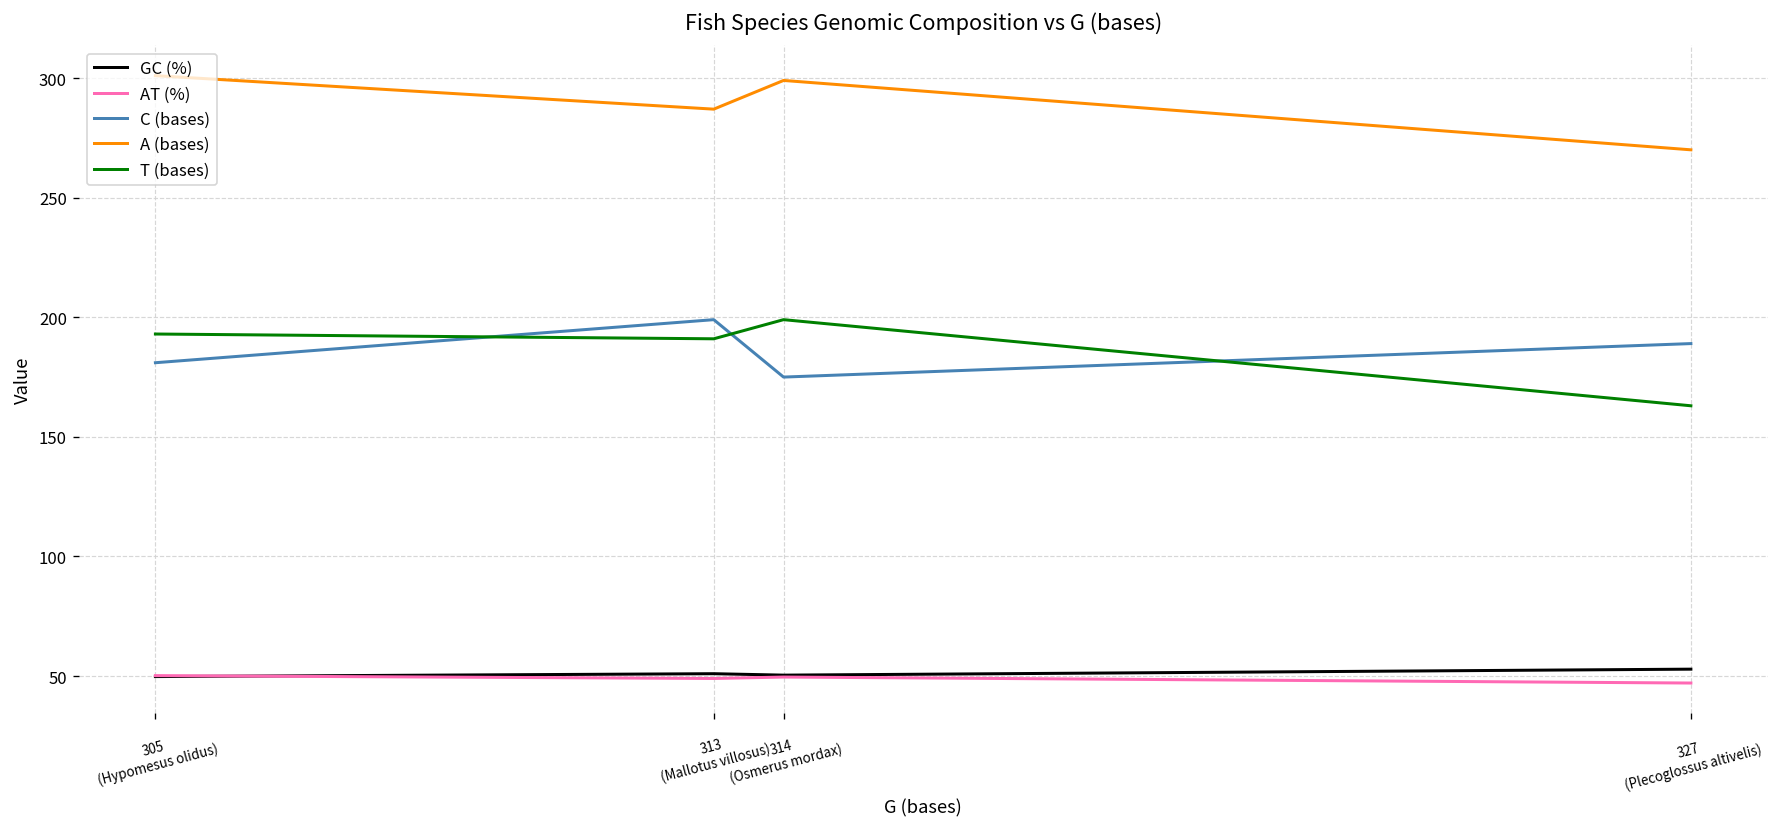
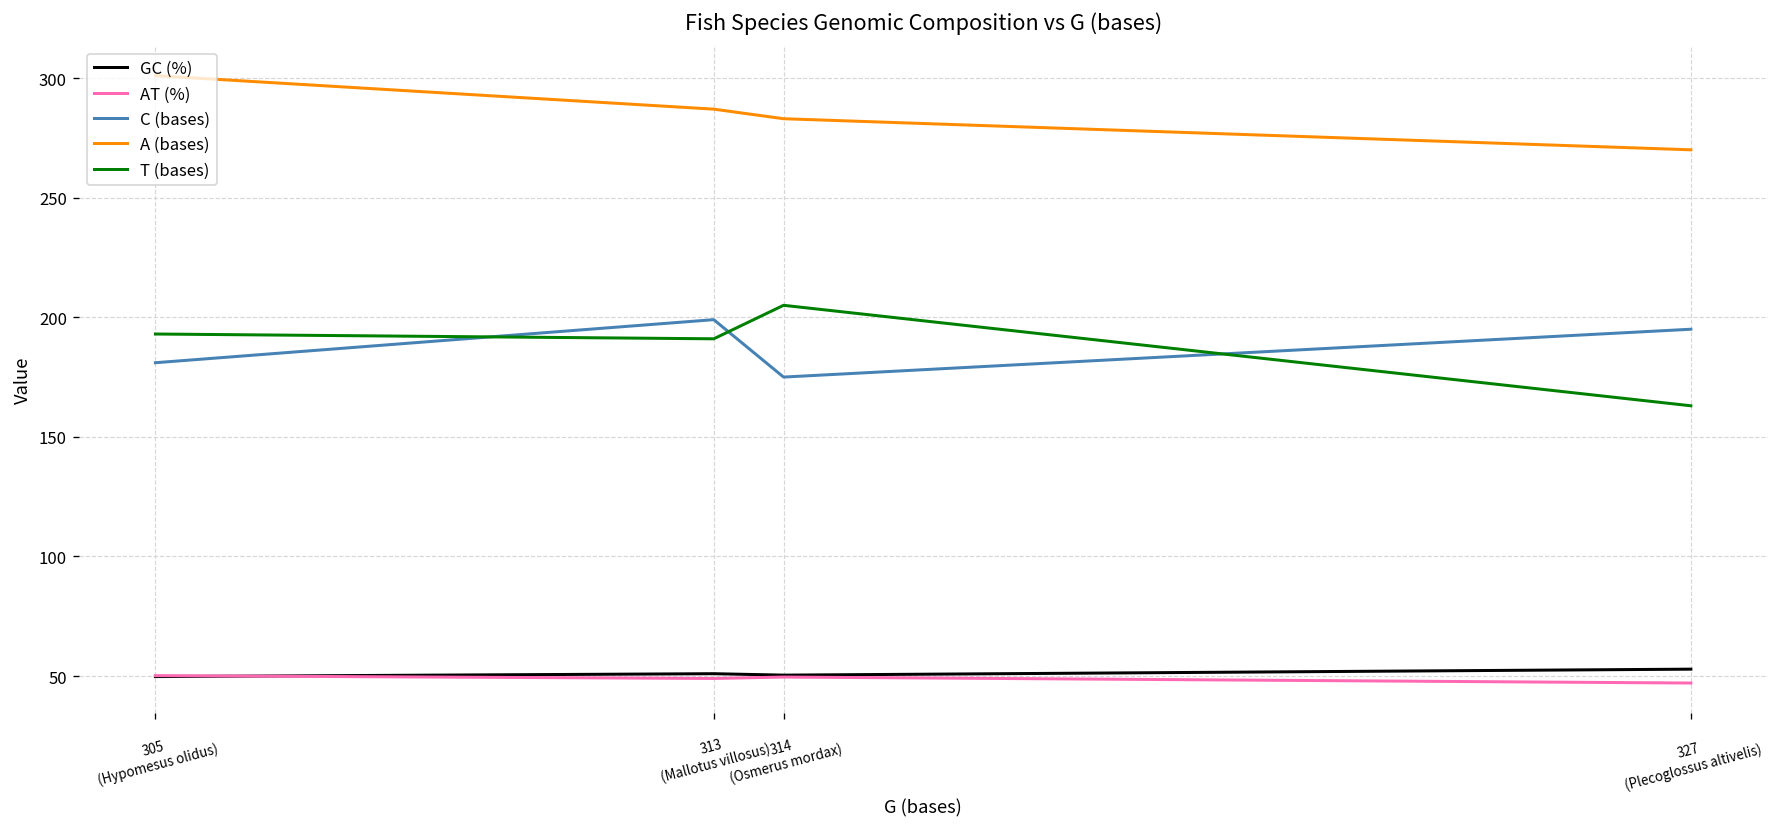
  {
    "GC (%)": {
      "313 (Mallotus villosus)": 51,
      "327 (Plecoglossus altivelis)": 53
    },
    "AT (%)": {
      "313 (Mallotus villosus)": 49,
      "327 (Plecoglossus altivelis)": 47
    },
    "C (bases)": {
      "305 (Hypomesus olidus)": 181,
      "313 (Mallotus villosus)": 199,
      "314 (Osmerus mordax)": 175,
-     "327 (Plecoglossus altivelis)": 189
+     "327 (Plecoglossus altivelis)": 195
    },
    "A (bases)": {
      "313 (Mallotus villosus)": 287,
-     "314 (Osmerus mordax)": 299,
+     "314 (Osmerus mordax)": 283,
      "327 (Plecoglossus altivelis)": 270
    },
    "T (bases)": {
      "305 (Hypomesus olidus)": 193,
      "313 (Mallotus villosus)": 191,
-     "314 (Osmerus mordax)": 199,
+     "314 (Osmerus mordax)": 205,
      "327 (Plecoglossus altivelis)": 163
    }
  }
